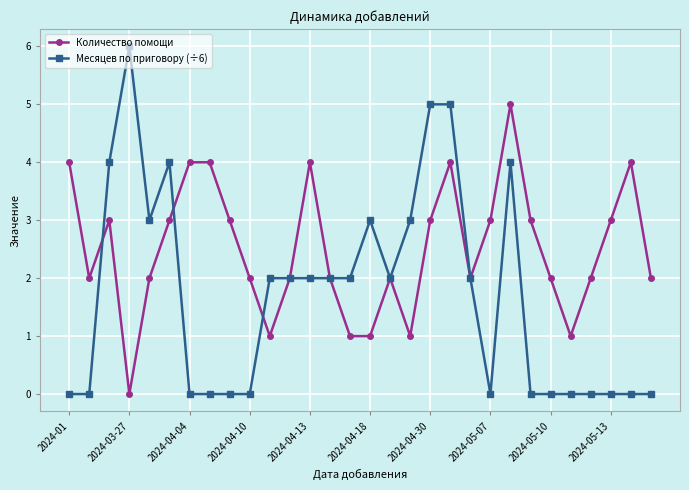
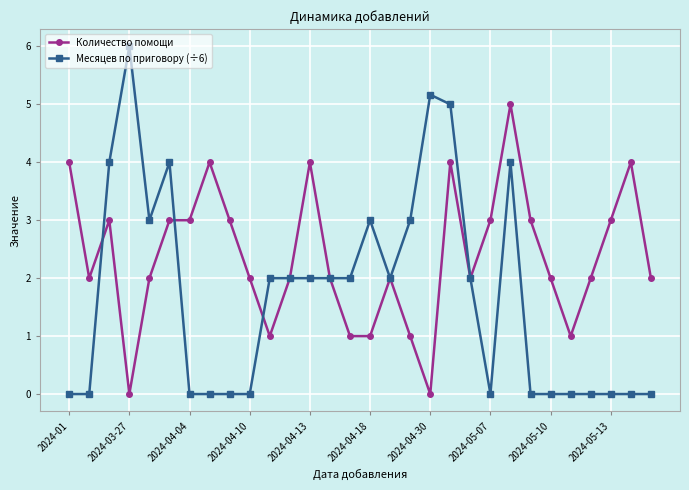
  {
    "Количество помощи": {
      "2024-01": 4,
      "2024-03-27": 0,
-     "2024-04-04": 4,
+     "2024-04-04": 3,
      "2024-04-10": 2,
      "2024-04-13": 4,
      "2024-04-18": 1,
-     "2024-04-30": 3,
+     "2024-04-30": 0,
      "2024-05-07": 3,
      "2024-05-10": 2,
      "2024-05-13": 3
    },
    "Месяцев по приговору (÷6)": {
      "2024-01": 0.0,
      "2024-04-04": 0.0,
      "2024-04-10": 0.0,
      "2024-04-13": 2.0,
      "2024-04-18": 3.0,
-     "2024-04-30": 5.0,
+     "2024-04-30": 5.2,
      "2024-05-07": 0.0,
      "2024-05-10": 0.0,
      "2024-05-13": 0.0
    }
  }
